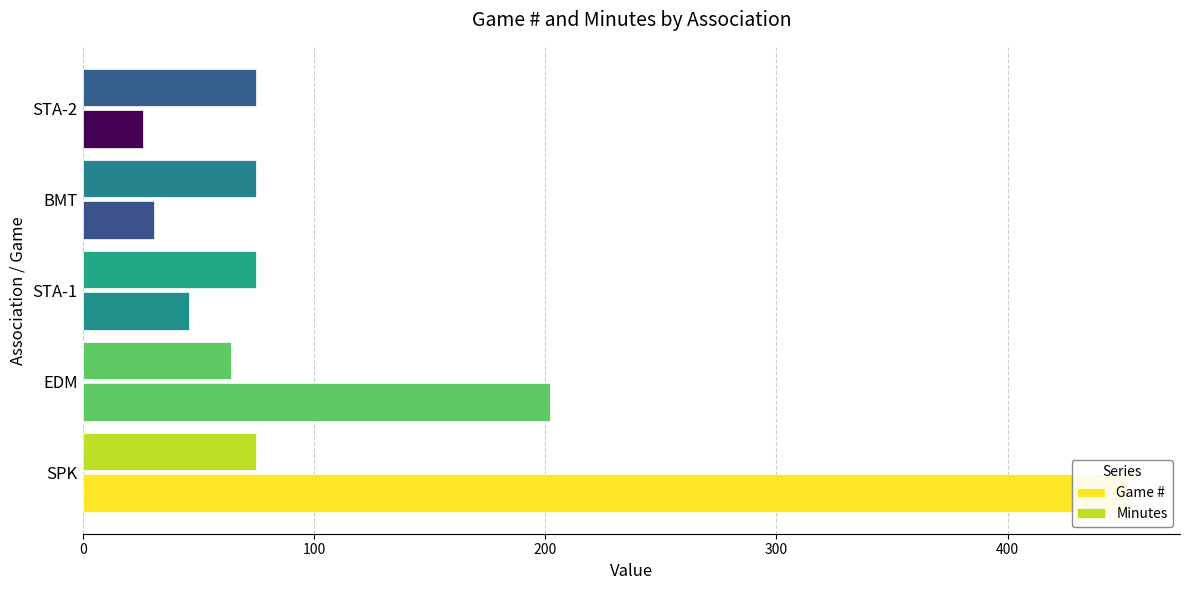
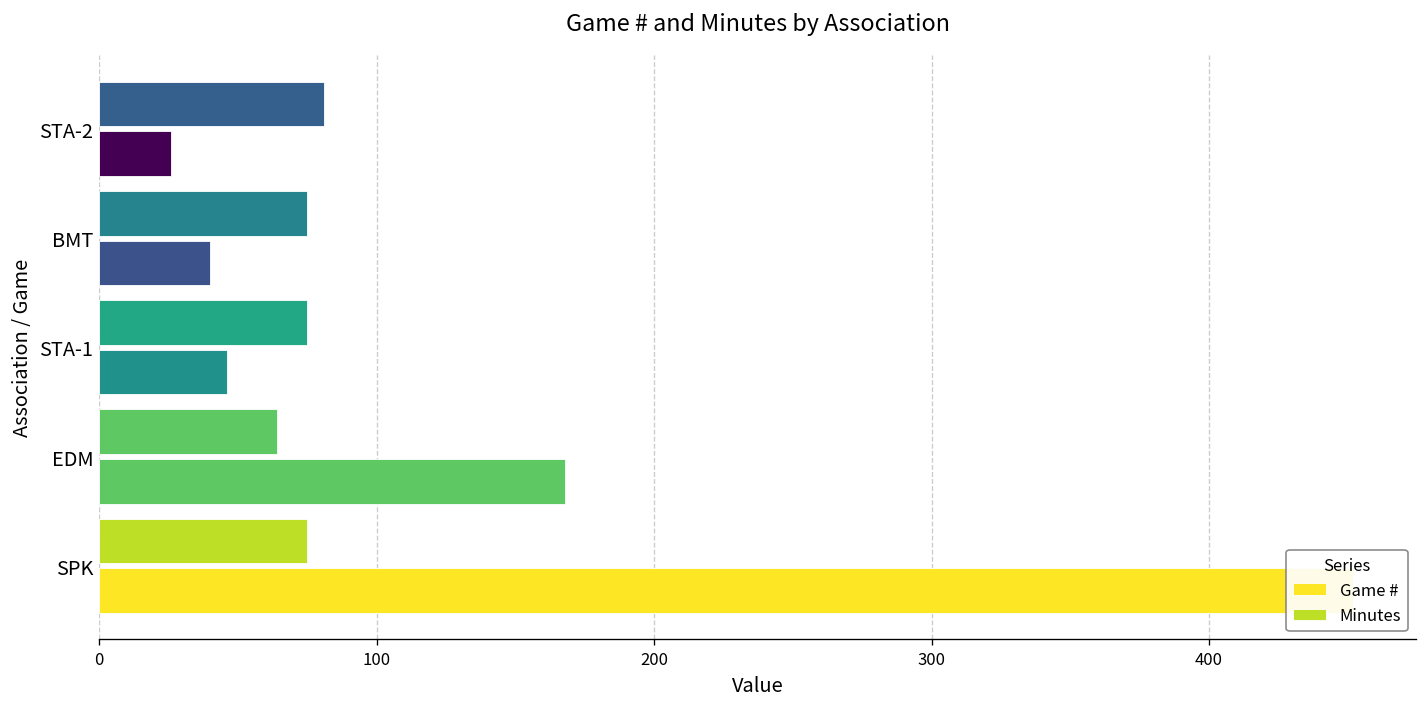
  {
    "Game #": {
      "STA-2": 26,
-     "BMT": 31,
+     "BMT": 40,
      "STA-1": 46,
-     "EDM": 202
+     "EDM": 168
    },
    "Minutes": {
-     "STA-2": 75,
+     "STA-2": 81,
      "BMT": 75,
      "STA-1": 75,
      "EDM": 64,
      "SPK": 75
    }
  }
